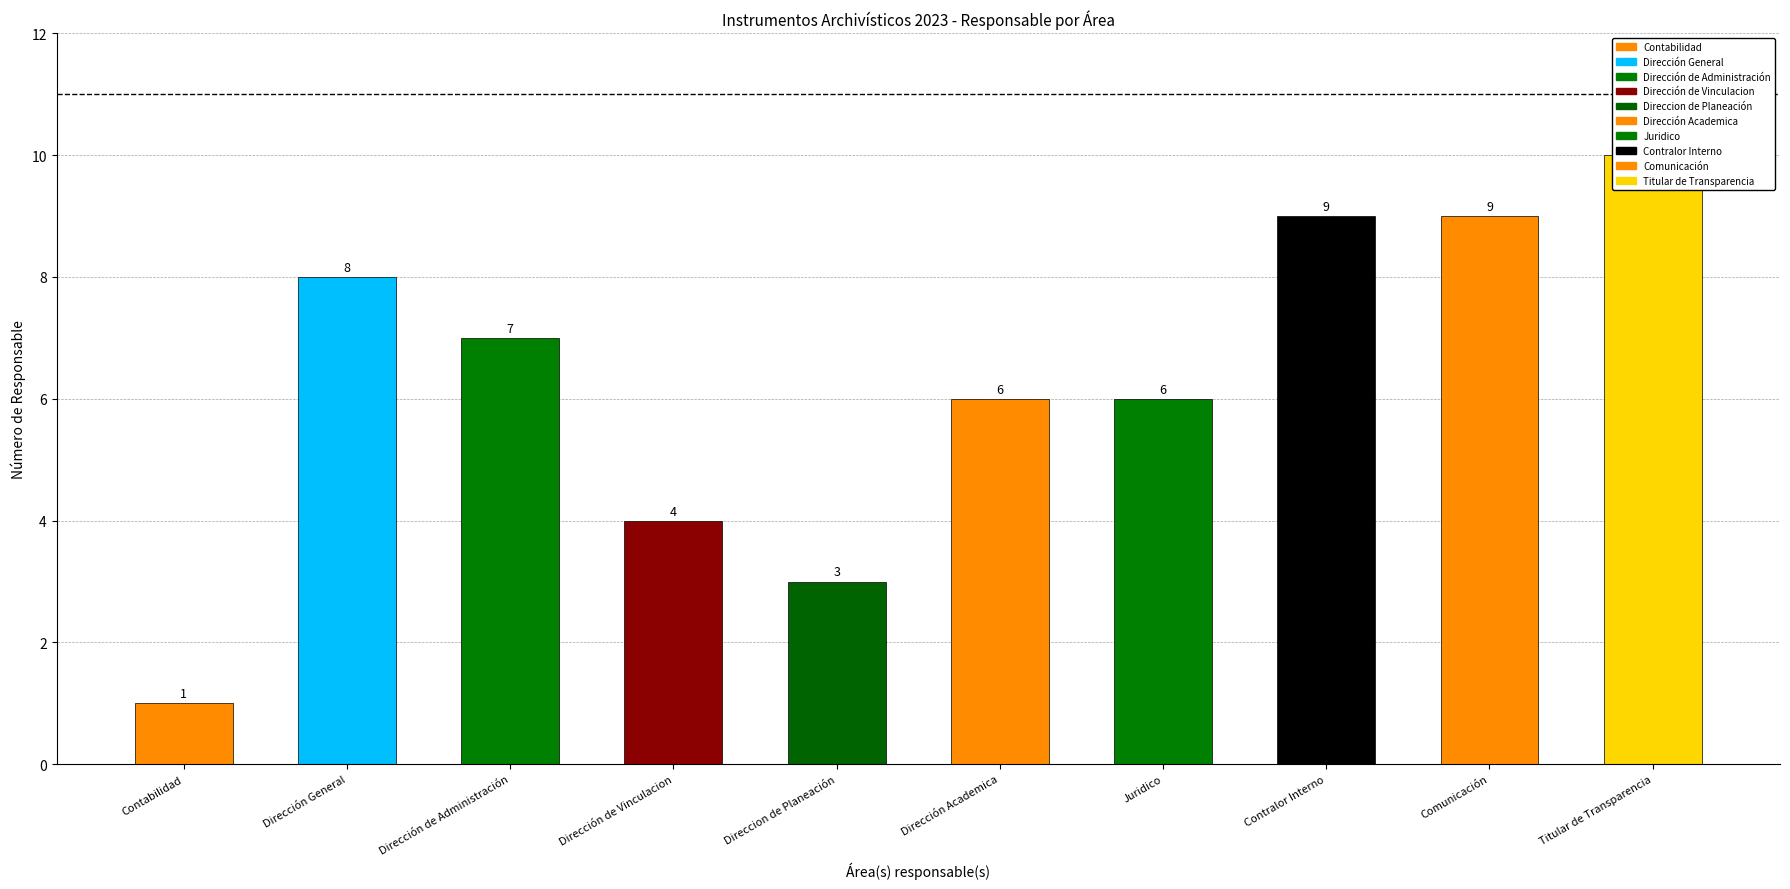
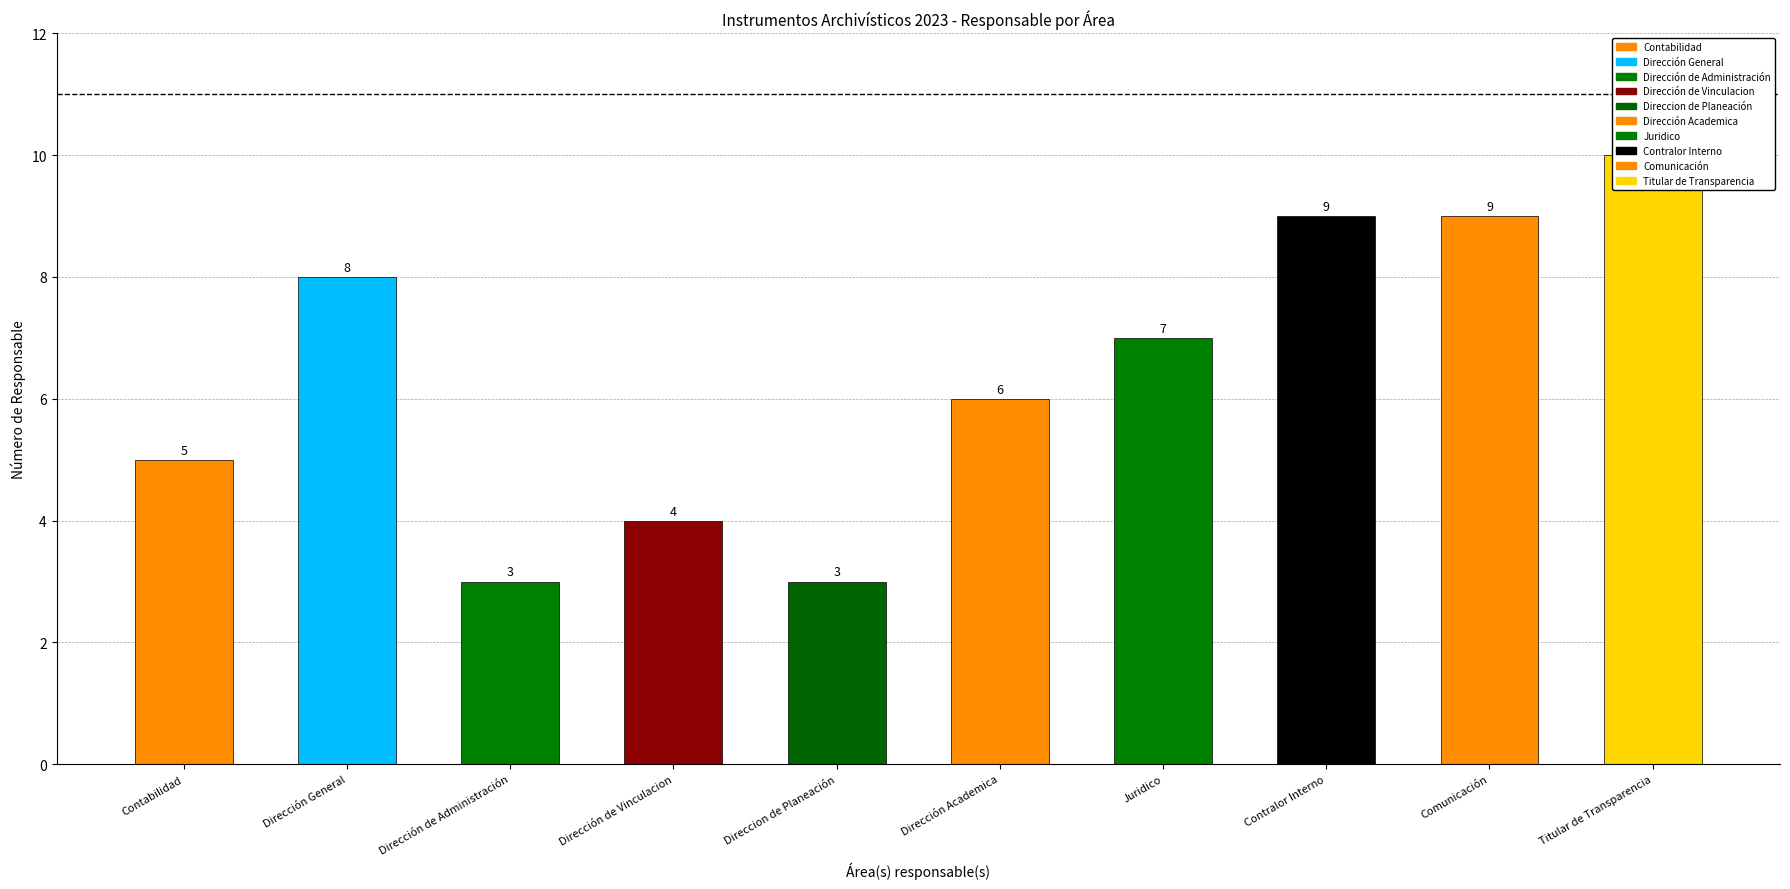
  {
-   "Contabilidad": 1,
+   "Contabilidad": 5,
    "Dirección General": 8,
-   "Dirección de Administración": 7,
+   "Dirección de Administración": 3,
    "Dirección de Vinculacion": 4,
    "Direccion de Planeación": 3,
    "Dirección Academica": 6,
-   "Juridico": 6,
+   "Juridico": 7,
    "Contralor Interno": 9,
    "Comunicación": 9
  }
